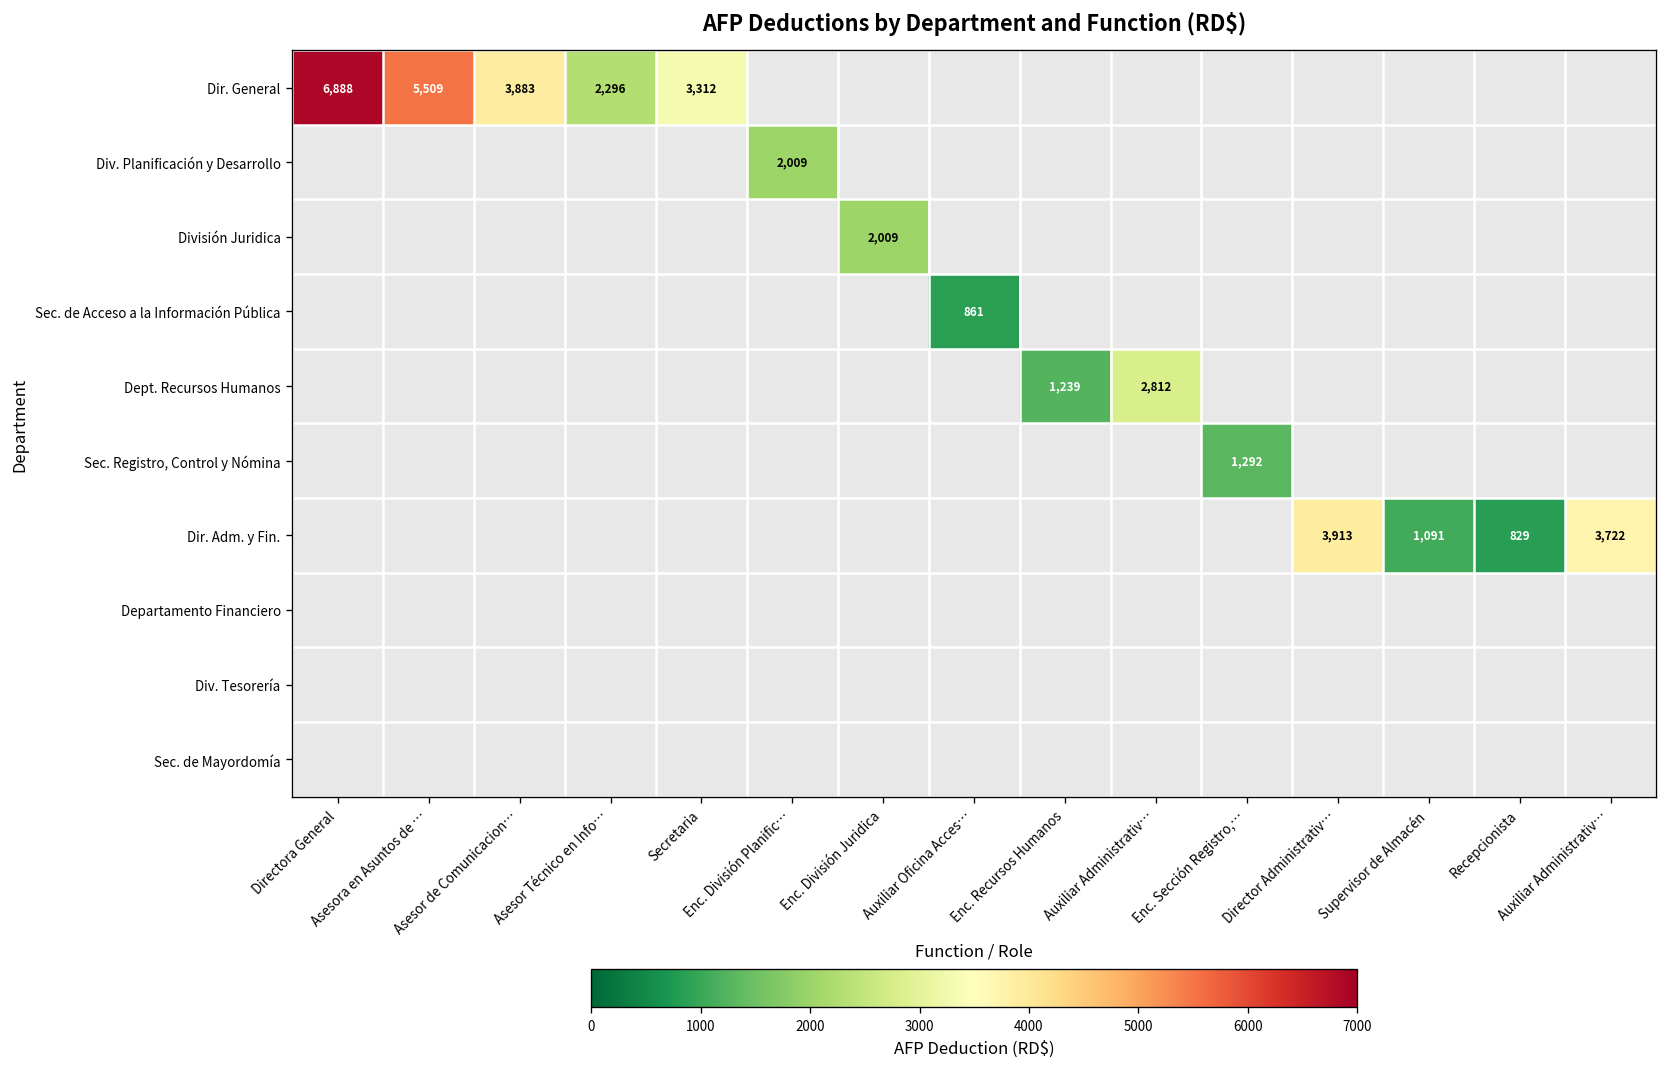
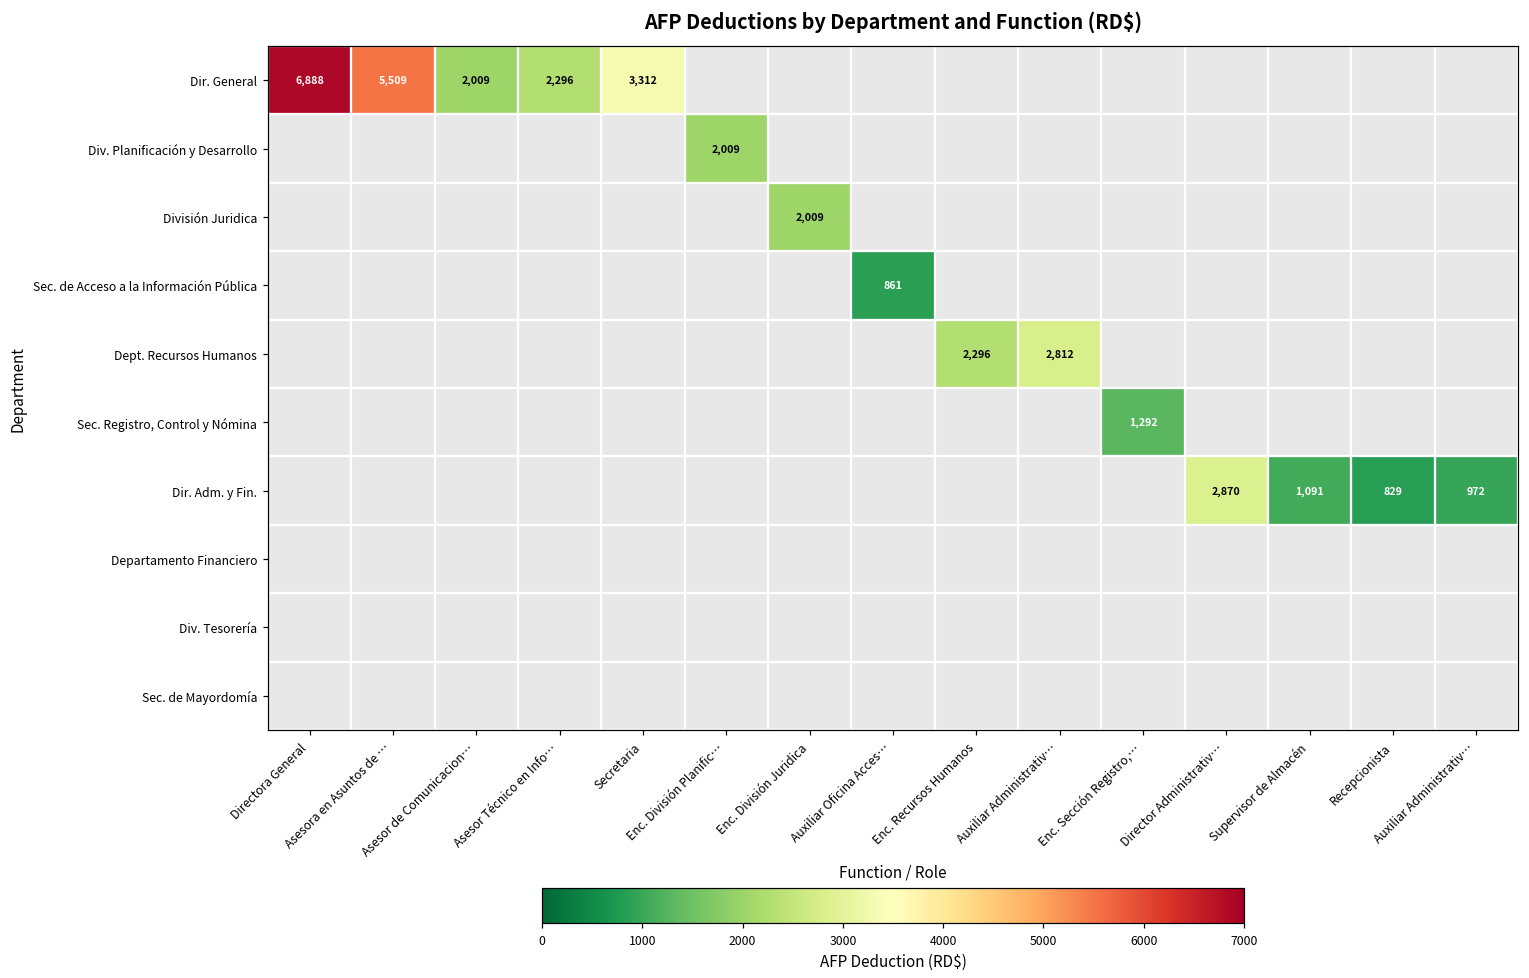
  {
    "Dir. General": {
      "Directora General": "6,888",
      "Asesora en Asuntos de …": "5,509",
-     "Asesor de Comunicacion…": "3,883",
+     "Asesor de Comunicacion…": "2,009",
      "Asesor Técnico en Info…": "2,296",
      "Secretaria": "3,312"
    },
    "Div. Planificación y Desarrollo": {
      "Enc. División Planific…": "2,009"
    },
    "División Juridica": {
      "Enc. División Juridica": "2,009"
    },
    "Sec. de Acceso a la Información Pública": {
      "Auxiliar Oficina Acces…": "861"
    },
    "Dept. Recursos Humanos": {
-     "Enc. Recursos Humanos": "1,239",
+     "Enc. Recursos Humanos": "2,296",
      "Auxiliar Administrativ…": "2,812"
    },
    "Sec. Registro, Control y Nómina": {
      "Enc. Sección Registro,…": "1,292"
    },
    "Dir. Adm. y Fin.": {
-     "Director Administrativ…": "3,913",
+     "Director Administrativ…": "2,870",
      "Supervisor de Almacén": "1,091",
      "Recepcionista": "829",
-     "Auxiliar Administrativ…": "3,722"
+     "Auxiliar Administrativ…": "972"
    }
  }
